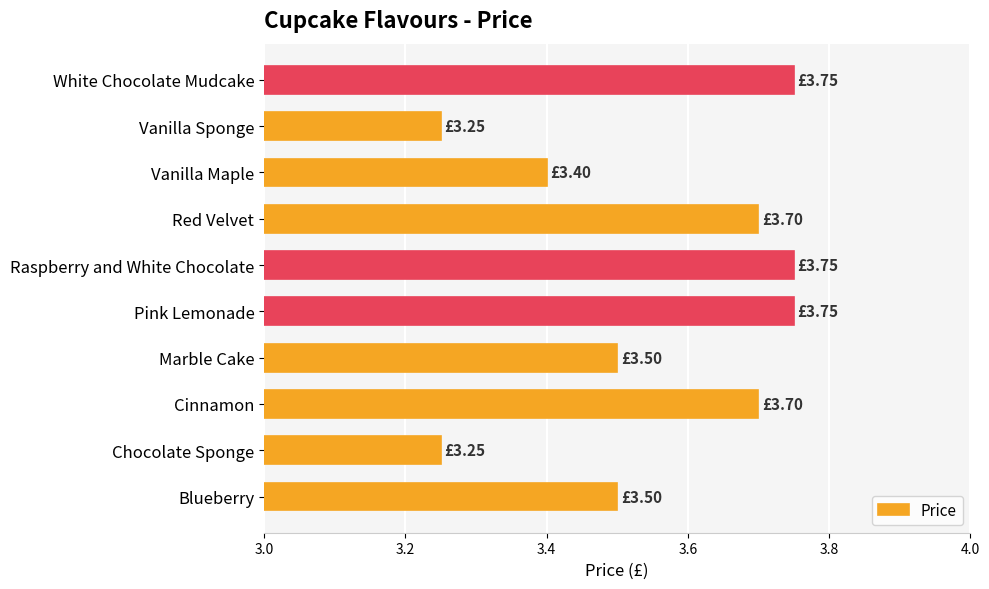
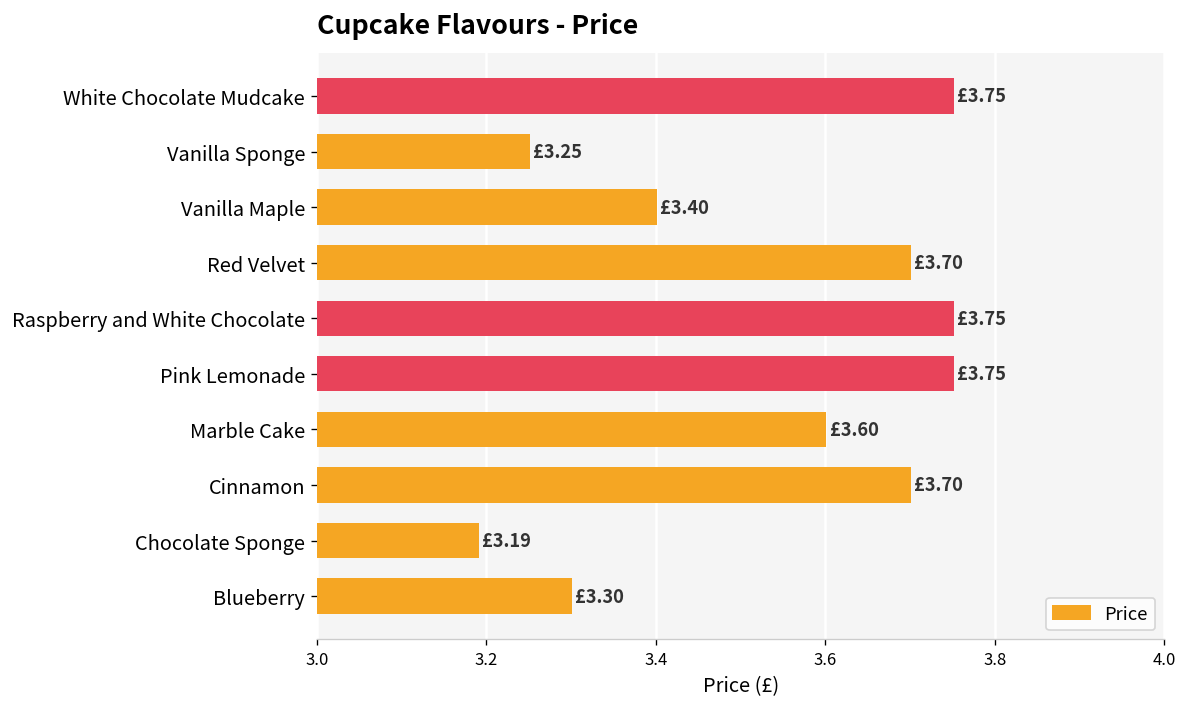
  {
    "White Chocolate Mudcake": "£3.75",
    "Vanilla Sponge": "£3.25",
    "Vanilla Maple": "£3.40",
    "Red Velvet": "£3.70",
    "Raspberry and White Chocolate": "£3.75",
    "Pink Lemonade": "£3.75",
-   "Marble Cake": "£3.50",
+   "Marble Cake": "£3.60",
    "Cinnamon": "£3.70",
-   "Chocolate Sponge": "£3.25",
-   "Blueberry": "£3.50"
+   "Chocolate Sponge": "£3.19",
+   "Blueberry": "£3.30"
  }
